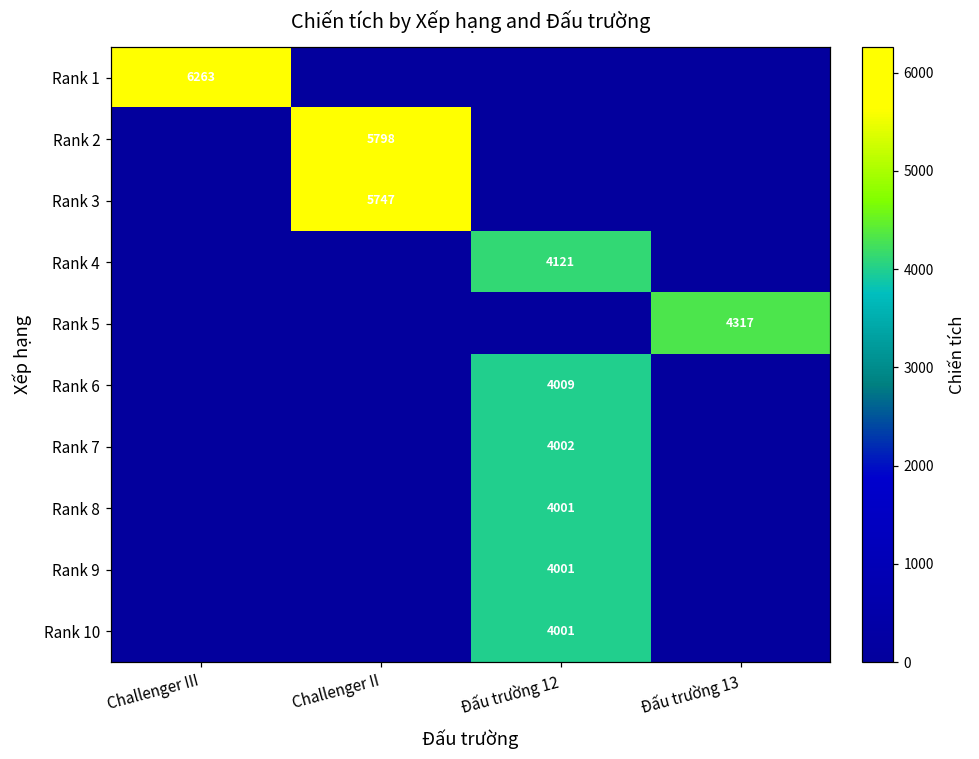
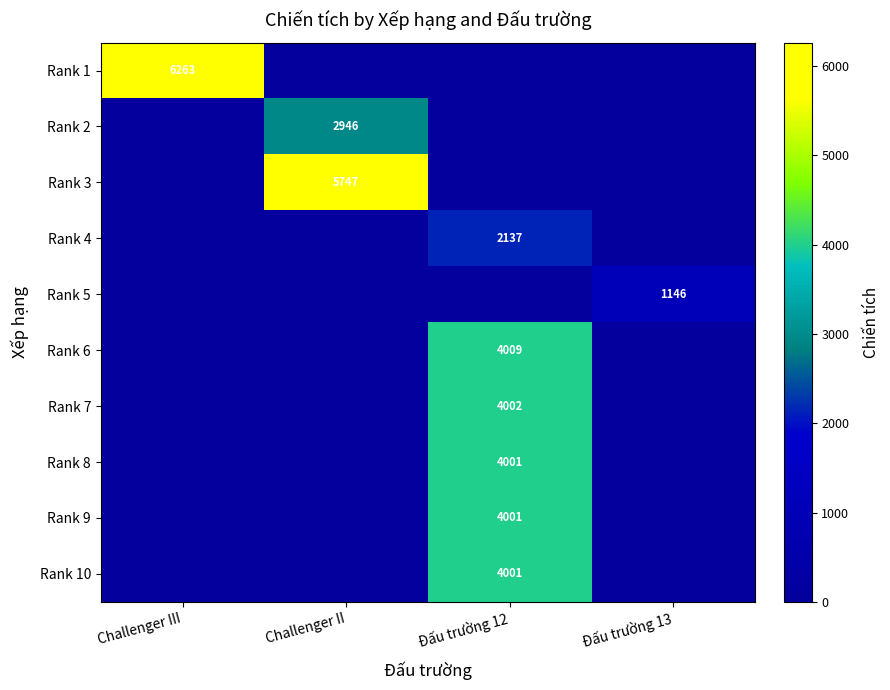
  {
    "Rank 1": {
      "Challenger III": 6263
    },
    "Rank 2": {
-     "Challenger II": 5798
+     "Challenger II": 2946
    },
    "Rank 3": {
      "Challenger II": 5747
    },
    "Rank 4": {
-     "Đấu trường 12": 4121
+     "Đấu trường 12": 2137
    },
    "Rank 5": {
-     "Đấu trường 13": 4317
+     "Đấu trường 13": 1146
    },
    "Rank 6": {
      "Đấu trường 12": 4009
    },
    "Rank 7": {
      "Đấu trường 12": 4002
    },
    "Rank 8": {
      "Đấu trường 12": 4001
    },
    "Rank 9": {
      "Đấu trường 12": 4001
    },
    "Rank 10": {
      "Đấu trường 12": 4001
    }
  }
